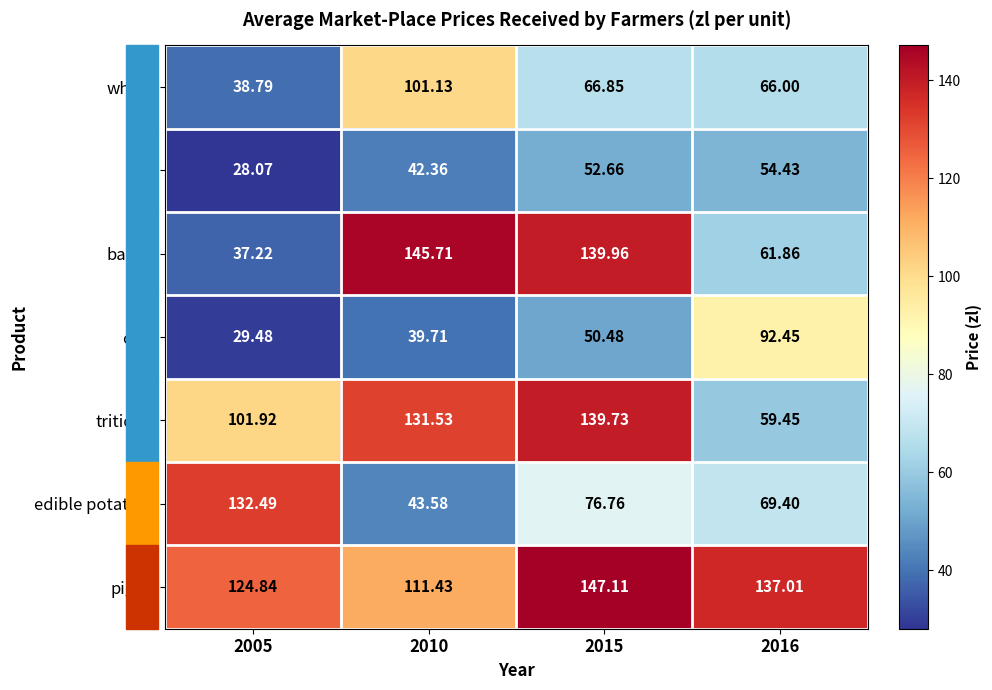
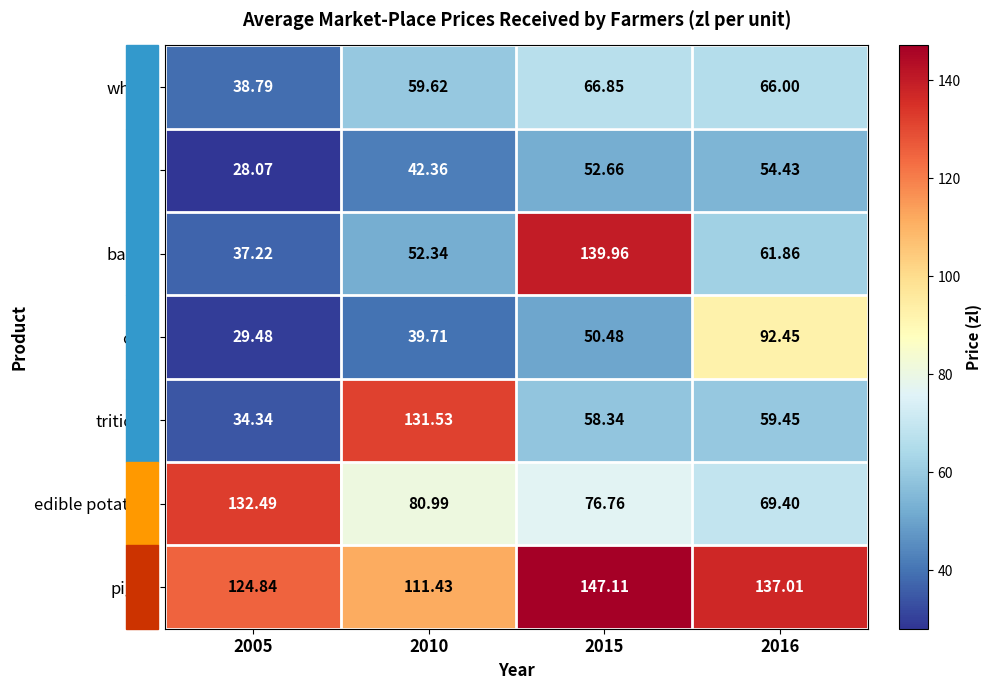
  {
    "wheat": {
      "2005": 38.79,
-     "2010": 101.13,
+     "2010": 59.62,
      "2015": 66.85,
      "2016": 66.00
    },
    "barley": {
      "2005": 37.22,
-     "2010": 145.71,
+     "2010": 52.34,
      "2015": 139.96,
      "2016": 61.86
    },
    "oats": {
      "2005": 29.48,
      "2010": 39.71,
      "2015": 50.48,
      "2016": 92.45
    },
    "triticale": {
-     "2005": 101.92,
+     "2005": 34.34,
      "2010": 131.53,
-     "2015": 139.73,
+     "2015": 58.34,
      "2016": 59.45
    },
    "edible potatoes": {
      "2005": 132.49,
-     "2010": 43.58,
+     "2010": 80.99,
      "2015": 76.76,
      "2016": 69.40
    },
    "piglet": {
      "2005": 124.84,
      "2010": 111.43,
      "2015": 147.11,
      "2016": 137.01
    }
  }
